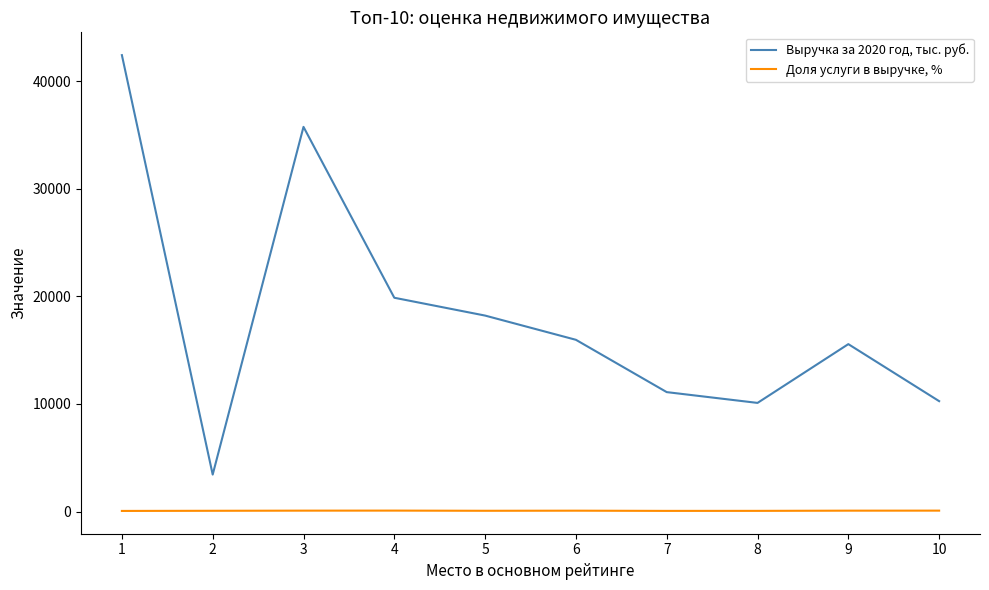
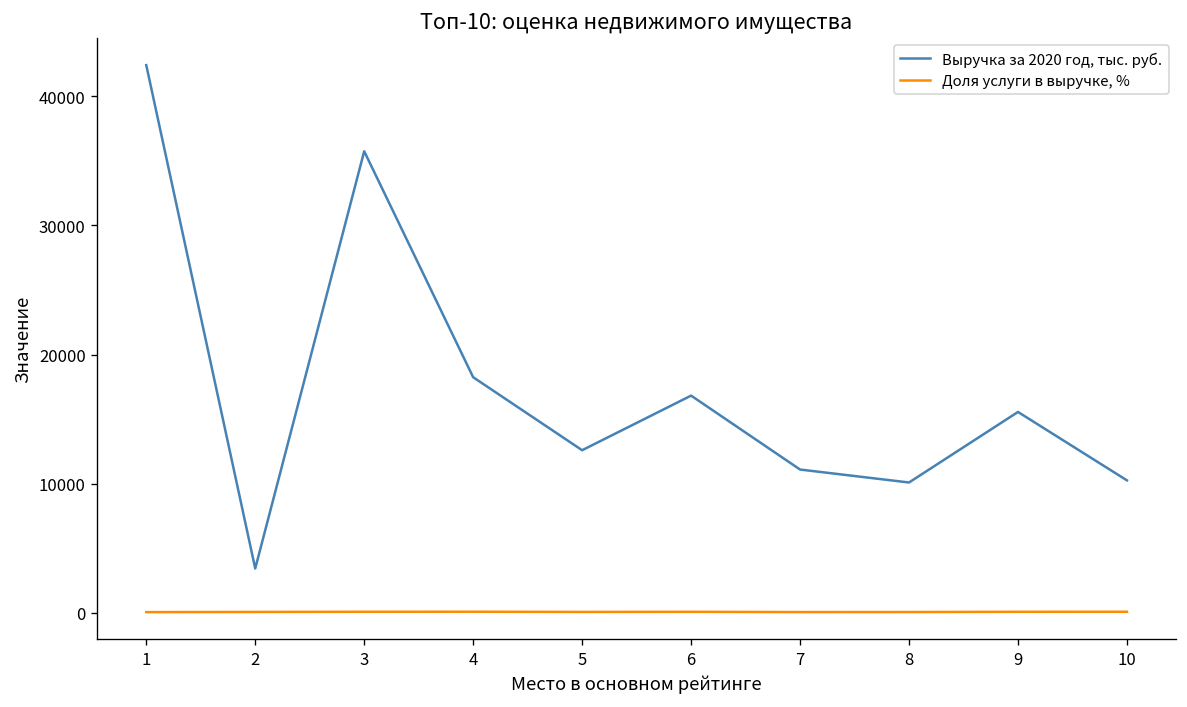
  {
    "Выручка за 2020 год, тыс. руб.": {
      "1": 42400,
      "2": 3400,
      "3": 35700,
-     "4": 19900,
-     "5": 18200,
-     "6": 16000,
+     "4": 18200,
+     "5": 12600,
+     "6": 16800,
      "7": 11100,
      "8": 10100,
      "9": 15600,
      "10": 10300
    },
    "Доля услуги в выручке, %": {
      "1": 100,
      "2": 100,
      "3": 100,
      "4": 100,
      "5": 100,
      "6": 100,
      "7": 100,
      "8": 100,
      "9": 100,
      "10": 100
    }
  }
